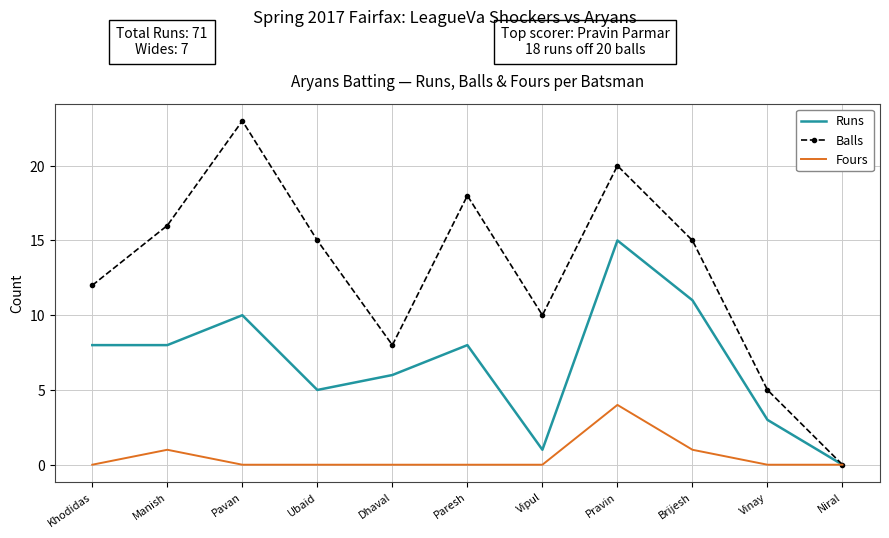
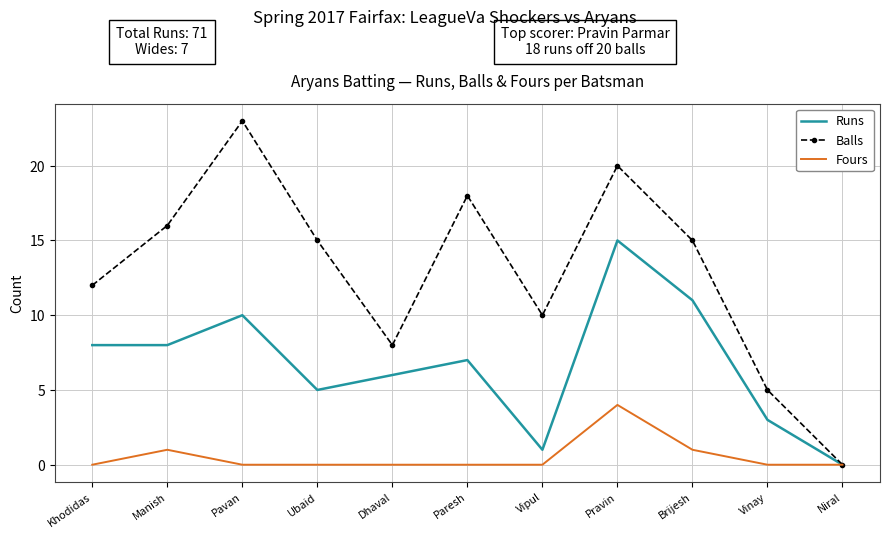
  {
    "Runs": {
      "Khodidas": 8,
      "Manish": 8,
      "Pavan": 10,
      "Ubaid": 5,
      "Dhaval": 6,
-     "Paresh": 8,
+     "Paresh": 7,
      "Vipul": 1,
      "Pravin": 15,
      "Brijesh": 11,
      "Vinay": 3
    },
    "Balls": {
      "Khodidas": 12,
      "Manish": 16,
      "Pavan": 23,
      "Ubaid": 15,
      "Dhaval": 8,
      "Paresh": 18,
      "Vipul": 10,
      "Pravin": 20,
      "Brijesh": 15,
      "Vinay": 5
    },
    "Fours": {
      "Khodidas": 0,
      "Manish": 1,
      "Pavan": 0,
      "Ubaid": 0,
      "Dhaval": 0,
      "Paresh": 0,
      "Vipul": 0,
      "Pravin": 4,
      "Brijesh": 1,
      "Vinay": 0
    }
  }
